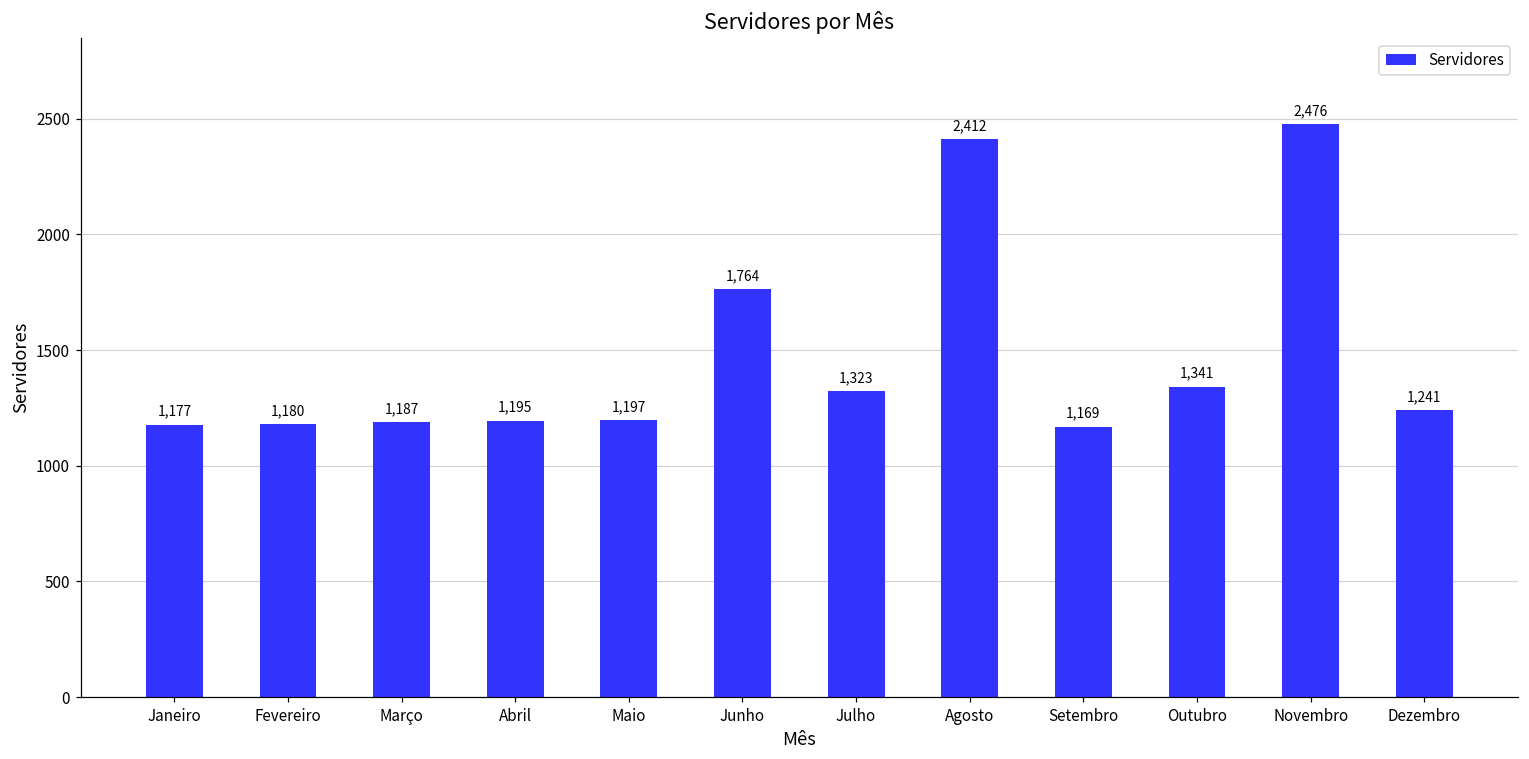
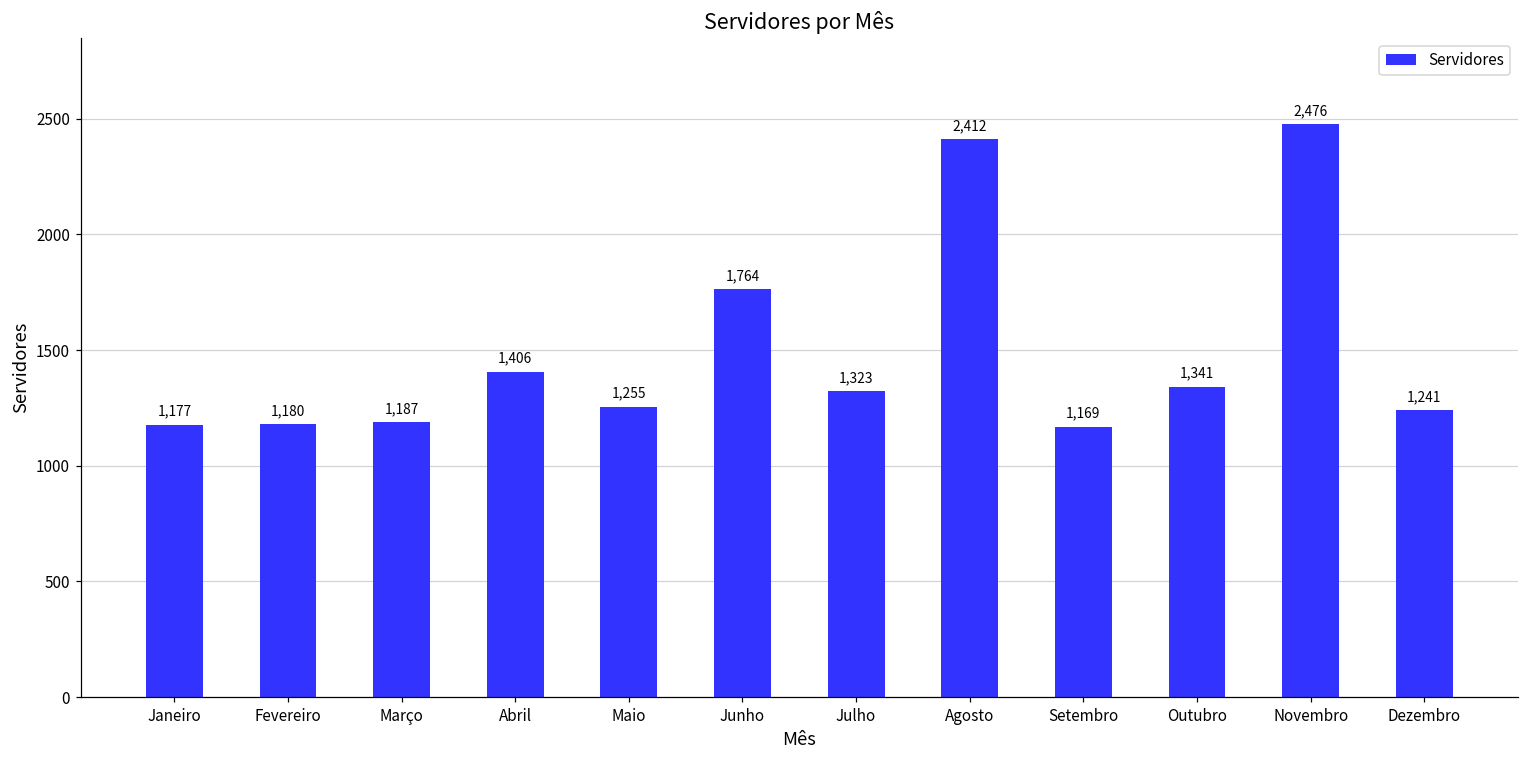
  {
    "Janeiro": "1,177",
    "Fevereiro": "1,180",
    "Março": "1,187",
-   "Abril": "1,195",
-   "Maio": "1,197",
+   "Abril": "1,406",
+   "Maio": "1,255",
    "Junho": "1,764",
    "Julho": "1,323",
    "Agosto": "2,412",
    "Setembro": "1,169",
    "Outubro": "1,341",
    "Novembro": "2,476",
    "Dezembro": "1,241"
  }
